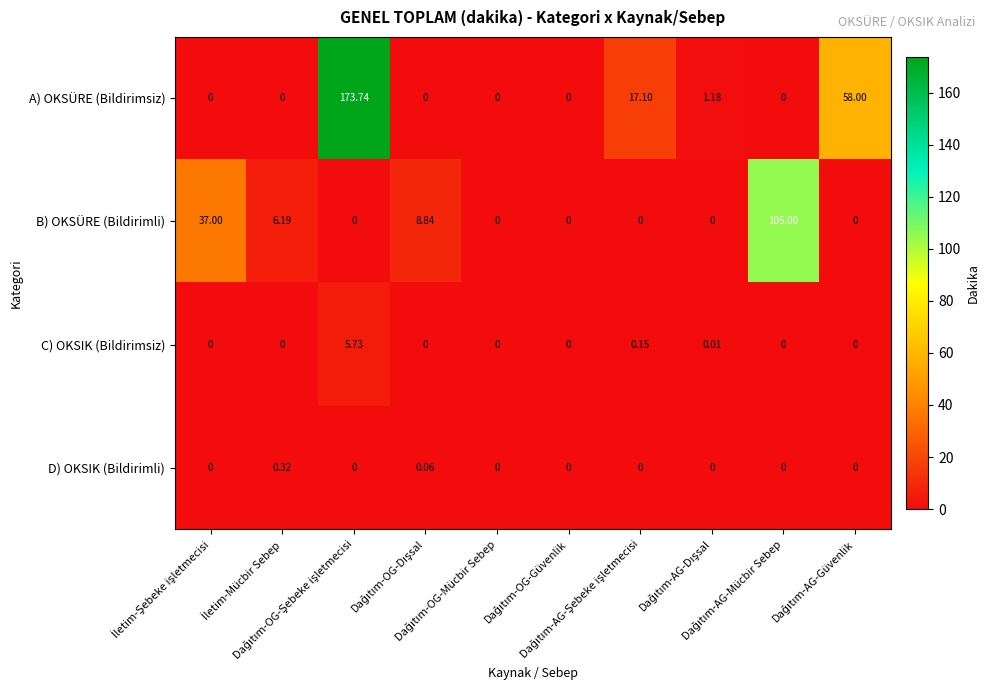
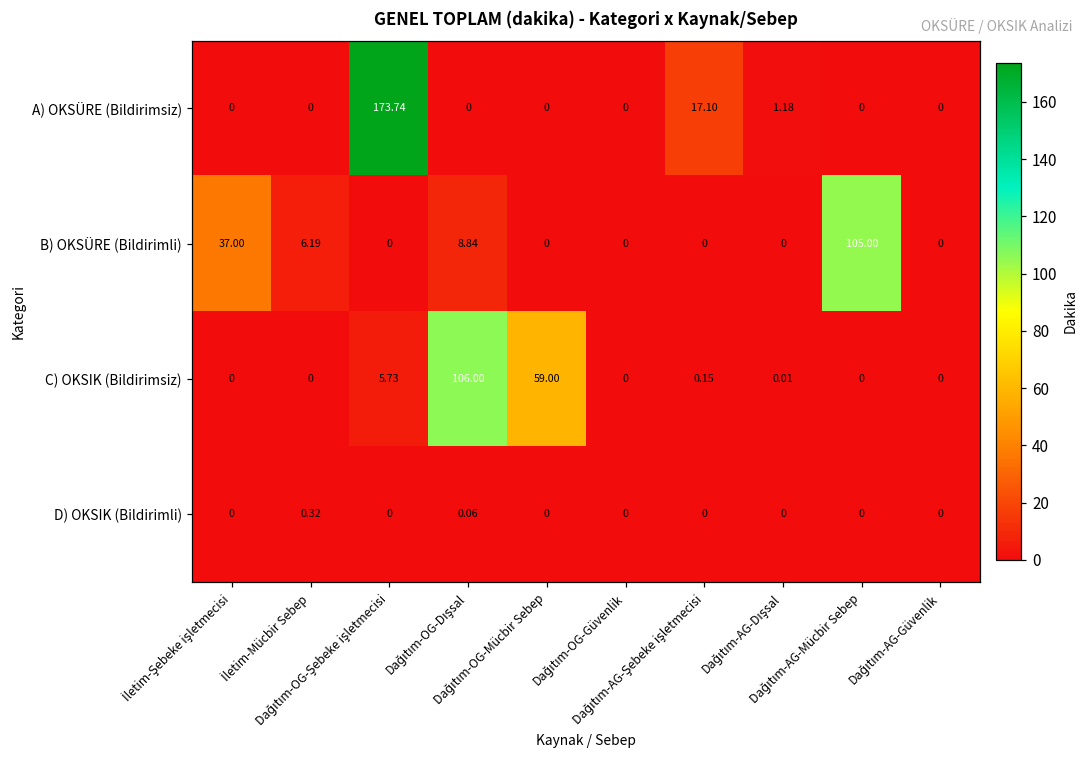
  {
    "A) OKSÜRE (Bildirimsiz)": {
      "İletim-Şebeke işletmecisi": 0,
      "İletim-Mücbir Sebep": 0,
      "Dağıtım-OG-Şebeke işletmecisi": 173.74,
      "Dağıtım-OG-Dışsal": 0,
      "Dağıtım-OG-Mücbir Sebep": 0,
      "Dağıtım-OG-Güvenlik": 0,
      "Dağıtım-AG-Şebeke işletmecisi": 17.10,
      "Dağıtım-AG-Dışsal": 1.18,
      "Dağıtım-AG-Mücbir Sebep": 0,
-     "Dağıtım-AG-Güvenlik": 58.00
+     "Dağıtım-AG-Güvenlik": 0
    },
    "B) OKSÜRE (Bildirimli)": {
      "İletim-Şebeke işletmecisi": 37.00,
      "İletim-Mücbir Sebep": 6.19,
      "Dağıtım-OG-Şebeke işletmecisi": 0,
      "Dağıtım-OG-Dışsal": 8.84,
      "Dağıtım-OG-Mücbir Sebep": 0,
      "Dağıtım-OG-Güvenlik": 0,
      "Dağıtım-AG-Şebeke işletmecisi": 0,
      "Dağıtım-AG-Dışsal": 0,
      "Dağıtım-AG-Mücbir Sebep": 105.00,
      "Dağıtım-AG-Güvenlik": 0
    },
    "C) OKSIK (Bildirimsiz)": {
      "İletim-Şebeke işletmecisi": 0,
      "İletim-Mücbir Sebep": 0,
      "Dağıtım-OG-Şebeke işletmecisi": 5.73,
-     "Dağıtım-OG-Dışsal": 0,
-     "Dağıtım-OG-Mücbir Sebep": 0,
+     "Dağıtım-OG-Dışsal": 106.00,
+     "Dağıtım-OG-Mücbir Sebep": 59.00,
      "Dağıtım-OG-Güvenlik": 0,
      "Dağıtım-AG-Şebeke işletmecisi": 0.15,
      "Dağıtım-AG-Dışsal": 0.01,
      "Dağıtım-AG-Mücbir Sebep": 0,
      "Dağıtım-AG-Güvenlik": 0
    },
    "D) OKSIK (Bildirimli)": {
      "İletim-Şebeke işletmecisi": 0,
      "İletim-Mücbir Sebep": 0.32,
      "Dağıtım-OG-Şebeke işletmecisi": 0,
      "Dağıtım-OG-Dışsal": 0.06,
      "Dağıtım-OG-Mücbir Sebep": 0,
      "Dağıtım-OG-Güvenlik": 0,
      "Dağıtım-AG-Şebeke işletmecisi": 0,
      "Dağıtım-AG-Dışsal": 0,
      "Dağıtım-AG-Mücbir Sebep": 0,
      "Dağıtım-AG-Güvenlik": 0
    }
  }
